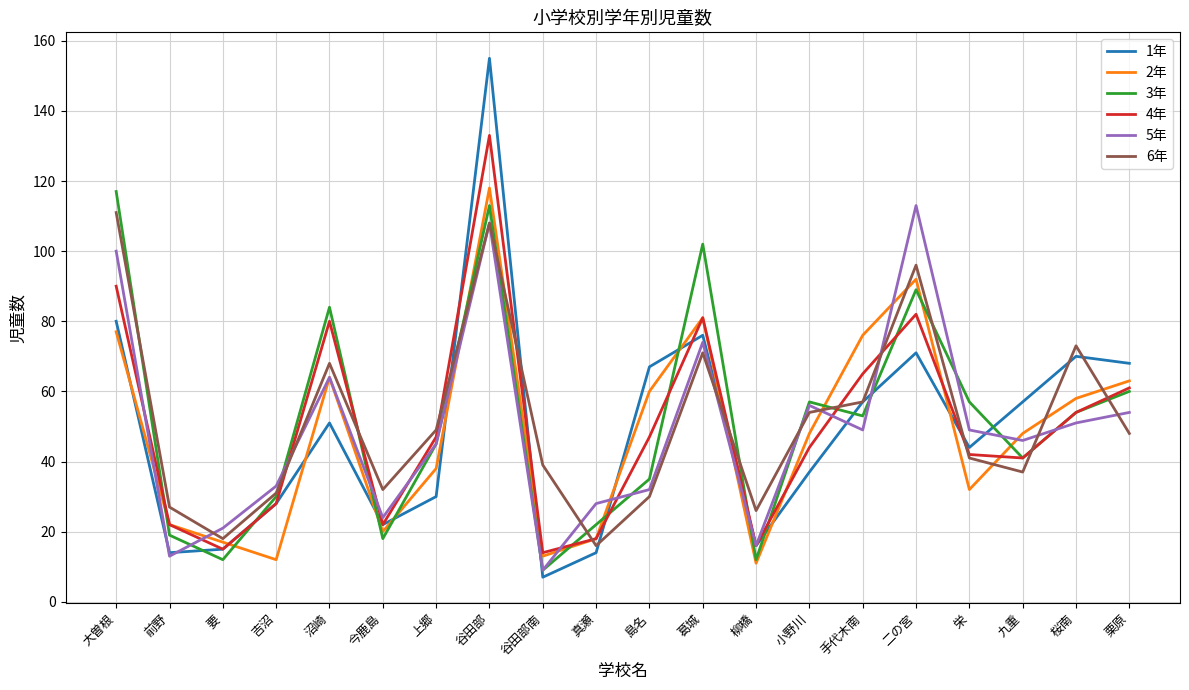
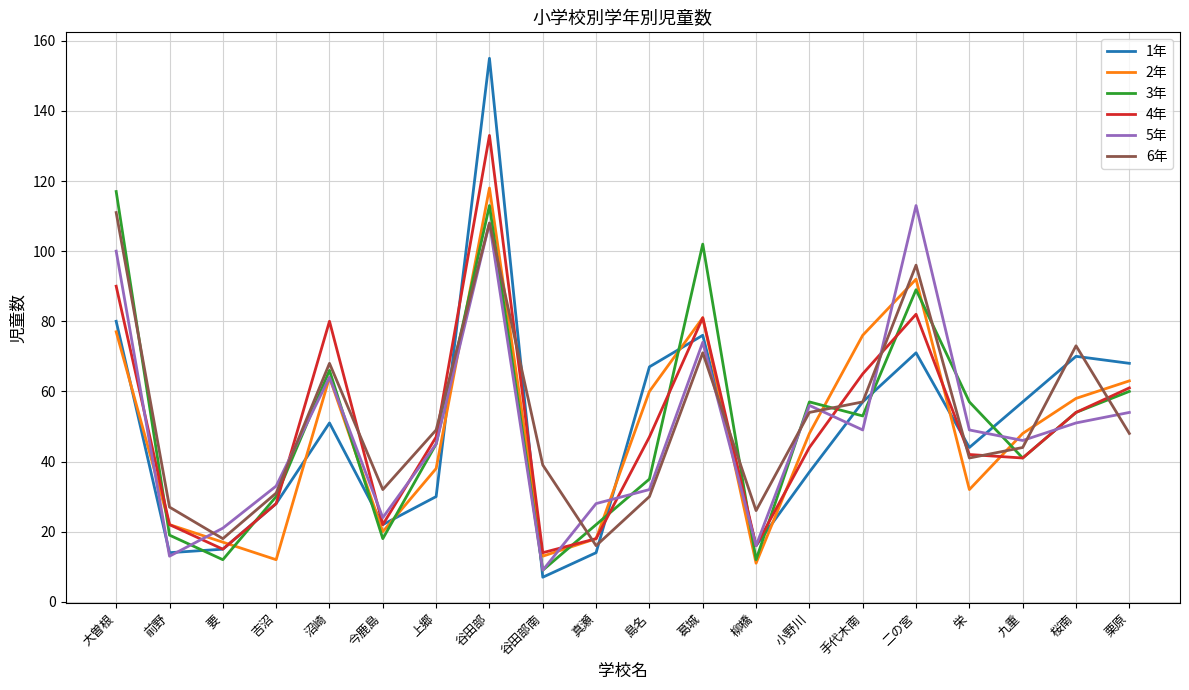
  {
    "1年": {
      "大曽根": 80,
      "前野": 14,
      "沼崎": 51,
      "上郷": 30,
      "谷田部": 155,
      "谷田部南": 7,
      "真瀬": 14,
      "島名": 67,
      "葛城": 76,
      "小野川": 37,
      "二の宮": 71,
      "栄": 44,
      "九重": 57,
      "桜南": 70,
      "栗原": 68
    },
    "2年": {
      "大曽根": 77,
      "要": 17,
      "吉沼": 12,
      "今鹿島": 20,
      "上郷": 38,
      "谷田部": 118,
      "谷田部南": 13,
      "島名": 60,
      "柳橋": 11,
      "小野川": 48,
      "手代木南": 76,
      "二の宮": 92,
      "栄": 32,
      "九重": 48,
      "桜南": 58,
      "栗原": 63
    },
    "3年": {
      "大曽根": 117,
      "前野": 19,
      "要": 12,
      "吉沼": 30,
-     "沼崎": 84,
+     "沼崎": 66,
      "今鹿島": 18,
      "谷田部": 113,
      "真瀬": 22,
      "島名": 35,
      "葛城": 102,
      "柳橋": 12,
      "小野川": 57,
      "手代木南": 53,
      "二の宮": 89,
      "栄": 57,
      "栗原": 60
    },
    "4年": {
      "大曽根": 90,
      "沼崎": 80,
      "上郷": 47,
      "谷田部": 133,
      "谷田部南": 14,
      "島名": 47,
      "小野川": 44,
      "手代木南": 65,
      "二の宮": 82,
      "栄": 42,
      "栗原": 61
    },
    "5年": {
      "大曽根": 100,
      "前野": 13,
      "要": 21,
      "吉沼": 33,
      "今鹿島": 24,
      "真瀬": 28,
      "島名": 32,
      "葛城": 74,
      "小野川": 56,
      "手代木南": 49,
      "二の宮": 113,
      "栄": 49,
      "九重": 46,
      "桜南": 51,
      "栗原": 54
    },
    "6年": {
      "大曽根": 111,
      "前野": 27,
      "要": 18,
      "吉沼": 31,
      "沼崎": 68,
      "今鹿島": 32,
      "上郷": 49,
      "谷田部南": 39,
      "真瀬": 16,
      "島名": 30,
      "葛城": 71,
      "柳橋": 26,
      "小野川": 54,
      "二の宮": 96,
      "栄": 41,
-     "九重": 37,
+     "九重": 44,
      "桜南": 73,
      "栗原": 48
    }
  }
